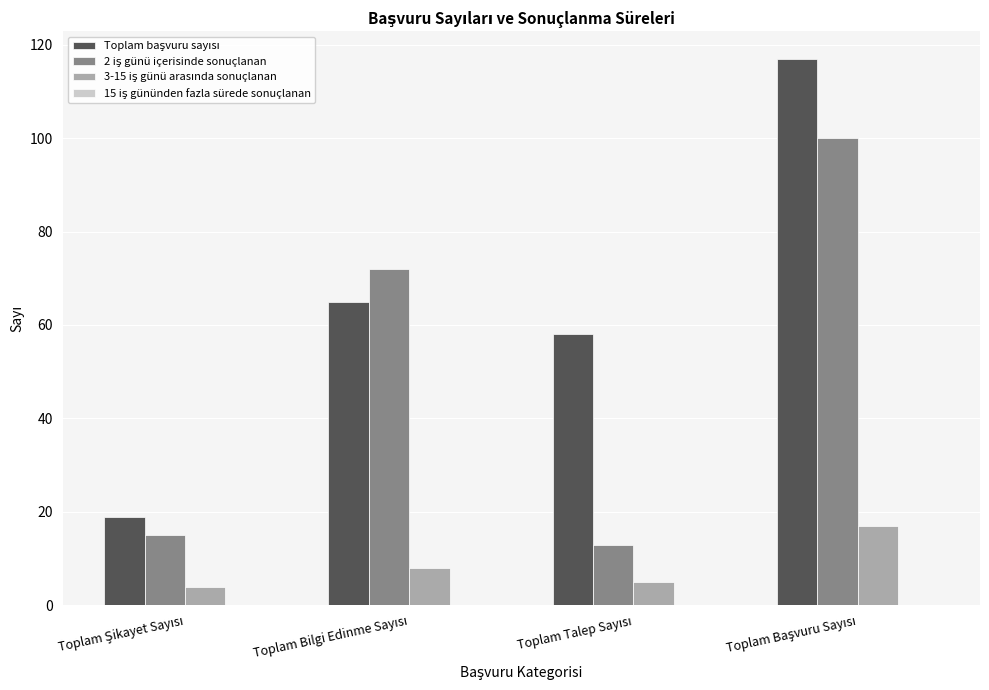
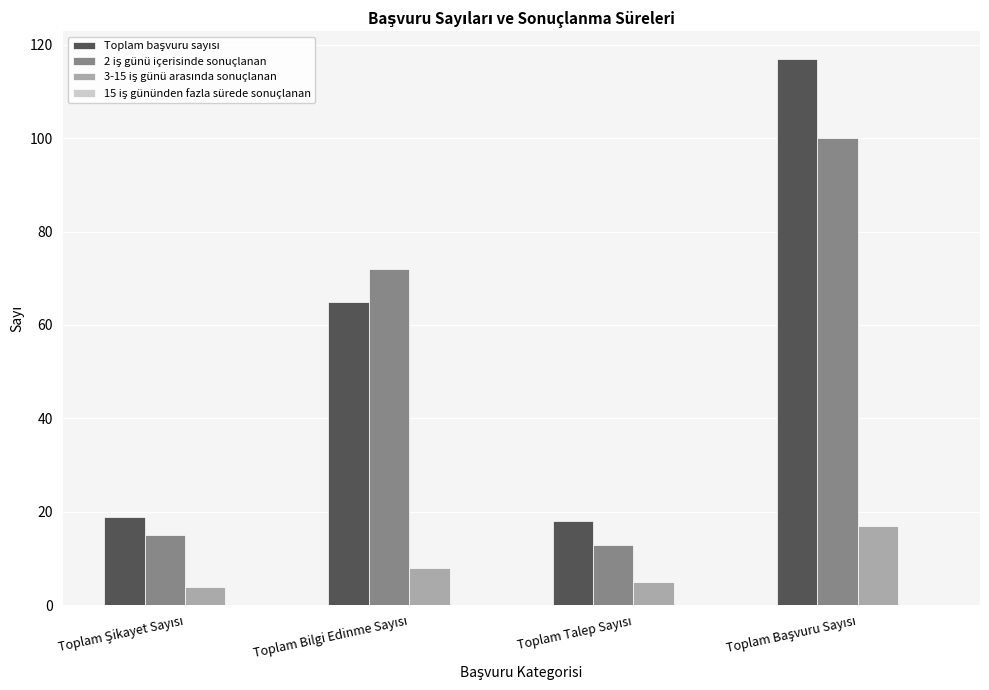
  {
    "Toplam başvuru sayısı": {
      "Toplam Şikayet Sayısı": 19,
      "Toplam Bilgi Edinme Sayısı": 65,
-     "Toplam Talep Sayısı": 58,
+     "Toplam Talep Sayısı": 18,
      "Toplam Başvuru Sayısı": 117
    }
  }
